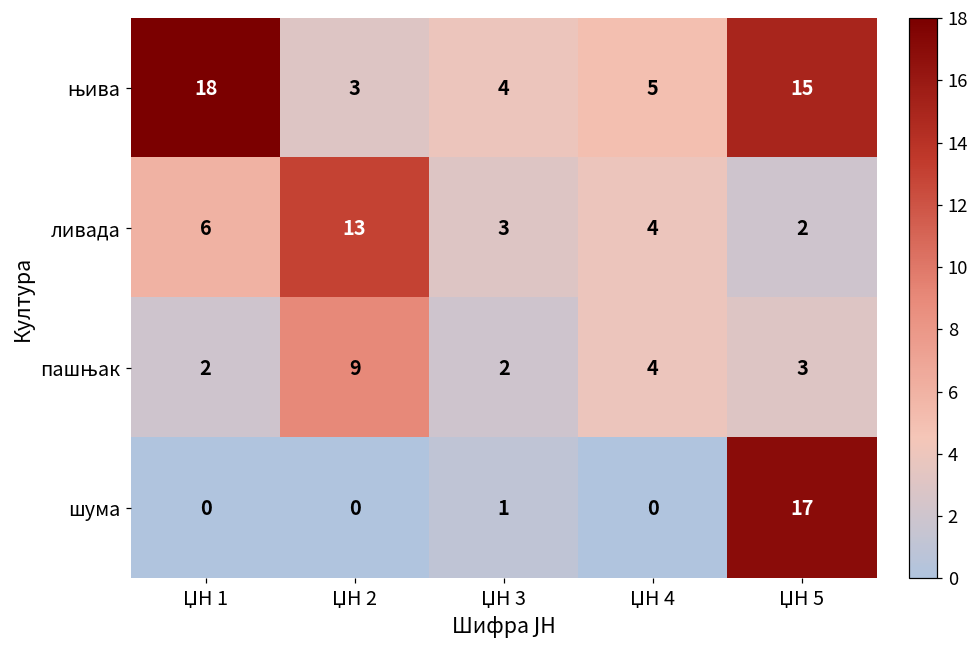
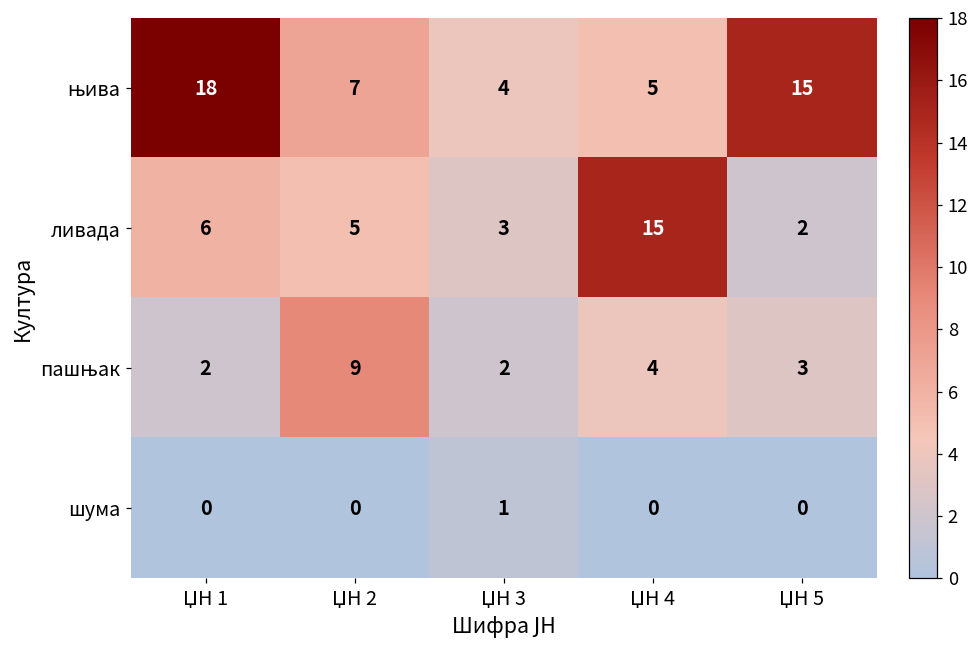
  {
    "њива": {
      "ЏН 1": 18,
-     "ЏН 2": 3,
+     "ЏН 2": 7,
      "ЏН 3": 4,
      "ЏН 4": 5,
      "ЏН 5": 15
    },
    "ливада": {
      "ЏН 1": 6,
-     "ЏН 2": 13,
+     "ЏН 2": 5,
      "ЏН 3": 3,
-     "ЏН 4": 4,
+     "ЏН 4": 15,
      "ЏН 5": 2
    },
    "пашњак": {
      "ЏН 1": 2,
      "ЏН 2": 9,
      "ЏН 3": 2,
      "ЏН 4": 4,
      "ЏН 5": 3
    },
    "шума": {
      "ЏН 1": 0,
      "ЏН 2": 0,
      "ЏН 3": 1,
      "ЏН 4": 0,
-     "ЏН 5": 17
+     "ЏН 5": 0
    }
  }
